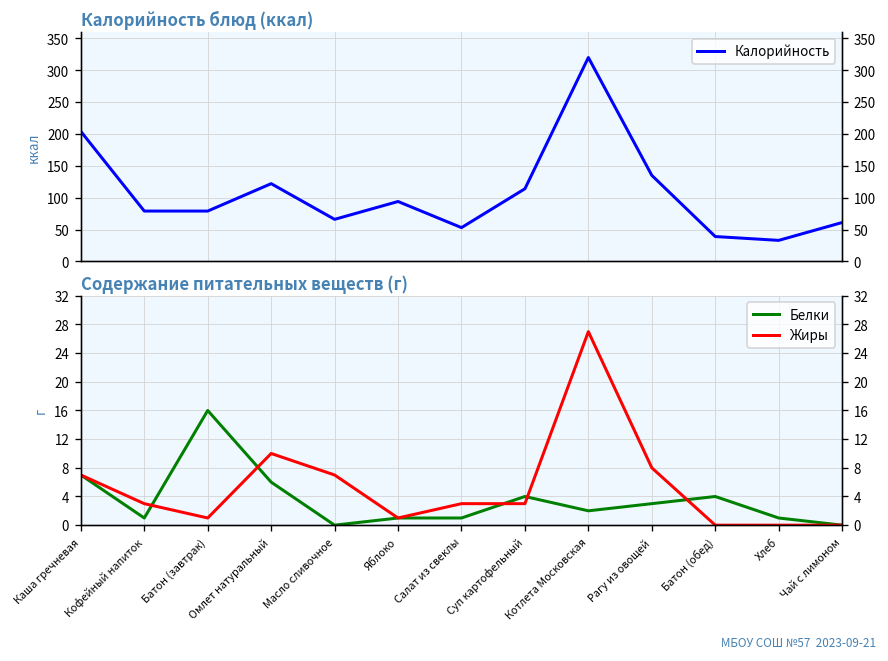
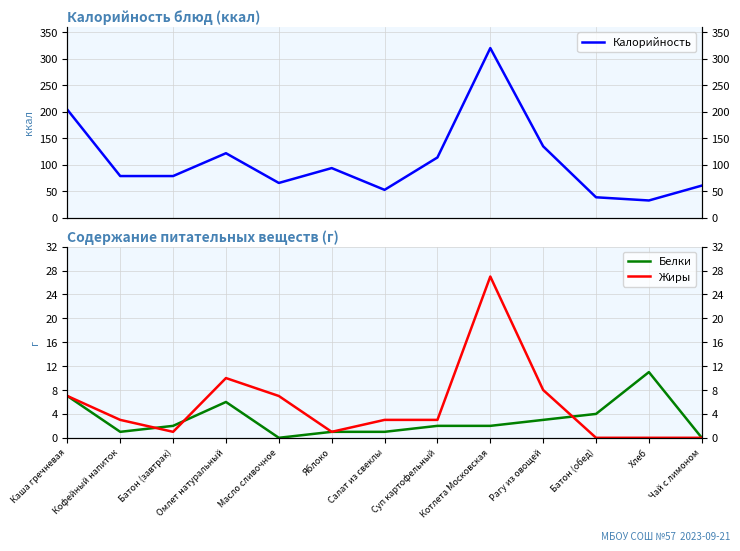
  {
    "Содержание питательных веществ (г)": {
      "Белки": {
        "Кофейный напиток": 1,
-       "Батон (завтрак)": 16,
+       "Батон (завтрак)": 2,
        "Омлет натуральный": 6,
        "Масло сливочное": 0,
        "Салат из свеклы": 1,
-       "Суп картофельный": 4,
+       "Суп картофельный": 2,
        "Котлета Московская": 2,
        "Рагу из овощей": 3,
        "Батон (обед)": 4,
-       "Хлеб": 1
+       "Хлеб": 11
      },
      "Жиры": {
        "Кофейный напиток": 3,
        "Батон (завтрак)": 1,
        "Омлет натуральный": 10,
        "Масло сливочное": 7,
        "Салат из свеклы": 3,
        "Суп картофельный": 3,
        "Котлета Московская": 27,
        "Рагу из овощей": 8,
        "Батон (обед)": 0,
        "Хлеб": 0
      }
    }
  }
